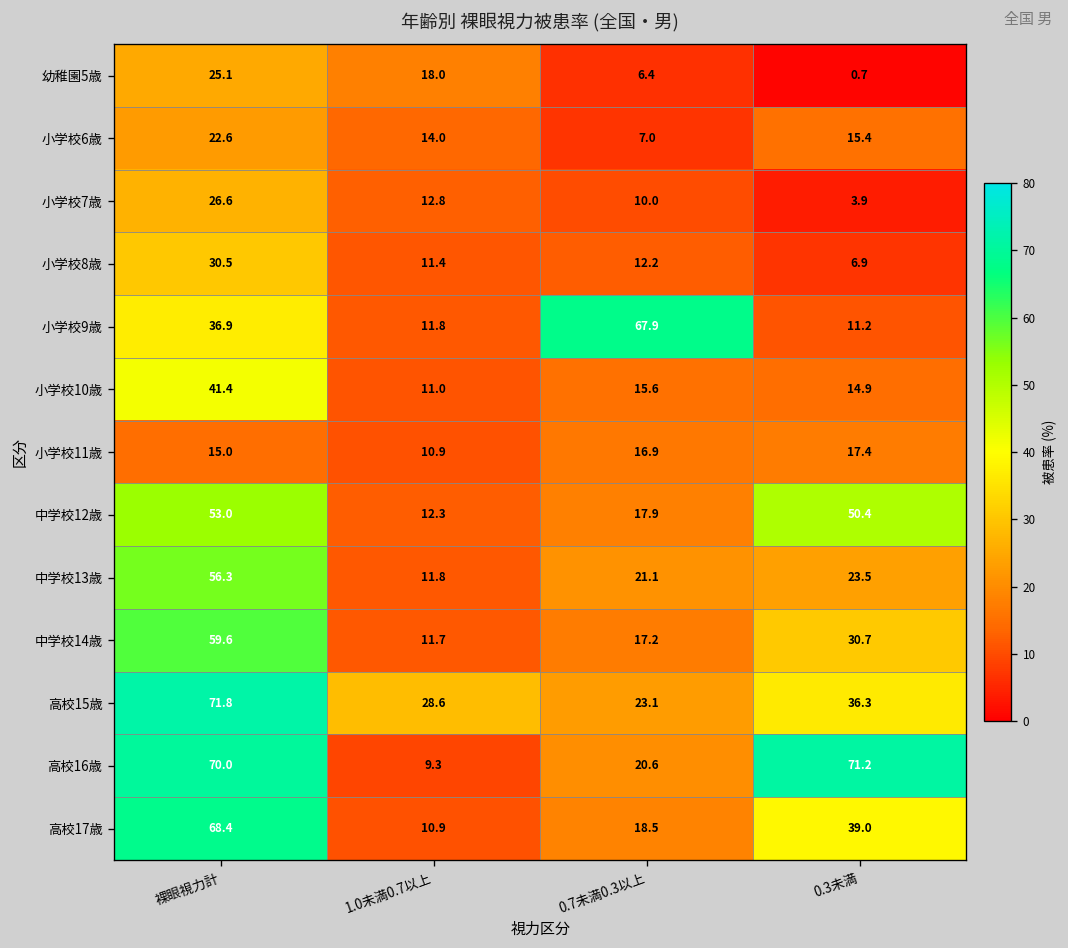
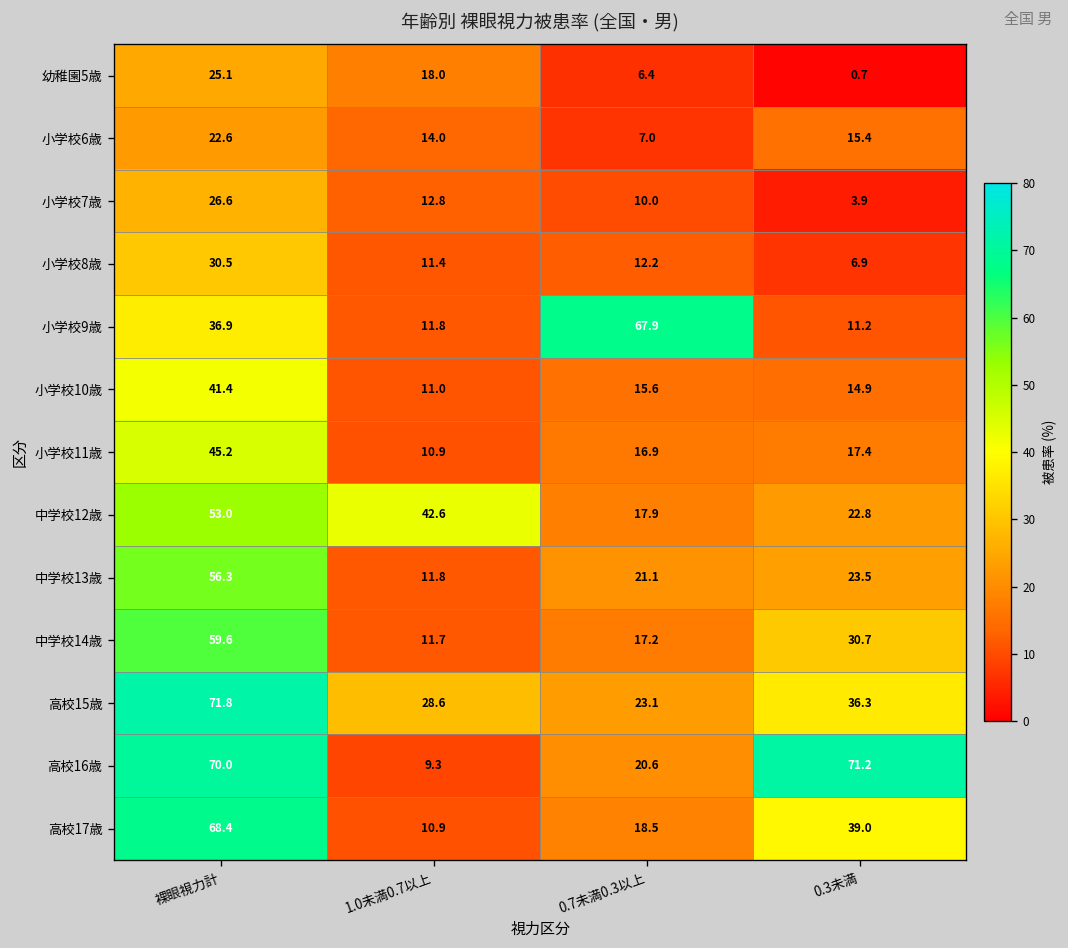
  {
    "幼稚園5歳": {
      "裸眼視力計": 25.1,
      "1.0未満0.7以上": 18.0,
      "0.7未満0.3以上": 6.4,
      "0.3未満": 0.7
    },
    "小学校6歳": {
      "裸眼視力計": 22.6,
      "1.0未満0.7以上": 14.0,
      "0.7未満0.3以上": 7.0,
      "0.3未満": 15.4
    },
    "小学校7歳": {
      "裸眼視力計": 26.6,
      "1.0未満0.7以上": 12.8,
      "0.7未満0.3以上": 10.0,
      "0.3未満": 3.9
    },
    "小学校8歳": {
      "裸眼視力計": 30.5,
      "1.0未満0.7以上": 11.4,
      "0.7未満0.3以上": 12.2,
      "0.3未満": 6.9
    },
    "小学校9歳": {
      "裸眼視力計": 36.9,
      "1.0未満0.7以上": 11.8,
      "0.7未満0.3以上": 67.9,
      "0.3未満": 11.2
    },
    "小学校10歳": {
      "裸眼視力計": 41.4,
      "1.0未満0.7以上": 11.0,
      "0.7未満0.3以上": 15.6,
      "0.3未満": 14.9
    },
    "小学校11歳": {
-     "裸眼視力計": 15.0,
+     "裸眼視力計": 45.2,
      "1.0未満0.7以上": 10.9,
      "0.7未満0.3以上": 16.9,
      "0.3未満": 17.4
    },
    "中学校12歳": {
      "裸眼視力計": 53.0,
-     "1.0未満0.7以上": 12.3,
+     "1.0未満0.7以上": 42.6,
      "0.7未満0.3以上": 17.9,
-     "0.3未満": 50.4
+     "0.3未満": 22.8
    },
    "中学校13歳": {
      "裸眼視力計": 56.3,
      "1.0未満0.7以上": 11.8,
      "0.7未満0.3以上": 21.1,
      "0.3未満": 23.5
    },
    "中学校14歳": {
      "裸眼視力計": 59.6,
      "1.0未満0.7以上": 11.7,
      "0.7未満0.3以上": 17.2,
      "0.3未満": 30.7
    },
    "高校15歳": {
      "裸眼視力計": 71.8,
      "1.0未満0.7以上": 28.6,
      "0.7未満0.3以上": 23.1,
      "0.3未満": 36.3
    },
    "高校16歳": {
      "裸眼視力計": 70.0,
      "1.0未満0.7以上": 9.3,
      "0.7未満0.3以上": 20.6,
      "0.3未満": 71.2
    },
    "高校17歳": {
      "裸眼視力計": 68.4,
      "1.0未満0.7以上": 10.9,
      "0.7未満0.3以上": 18.5,
      "0.3未満": 39.0
    }
  }
